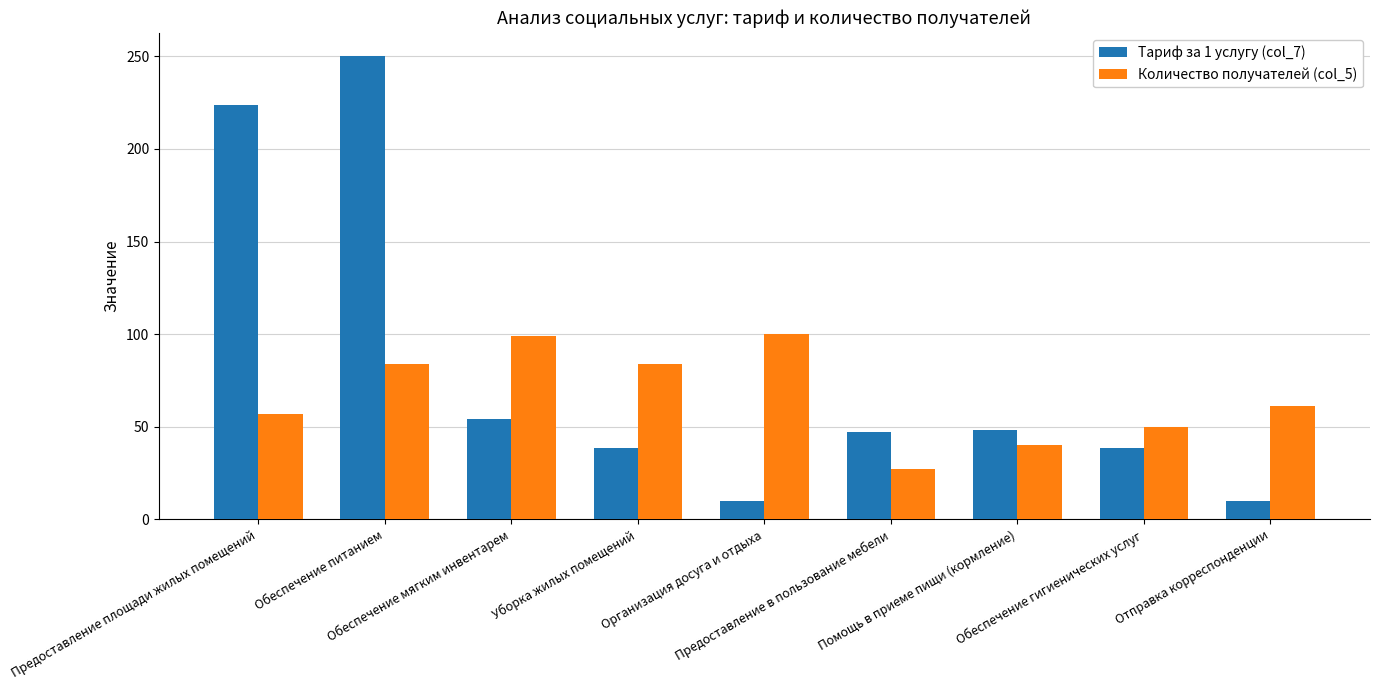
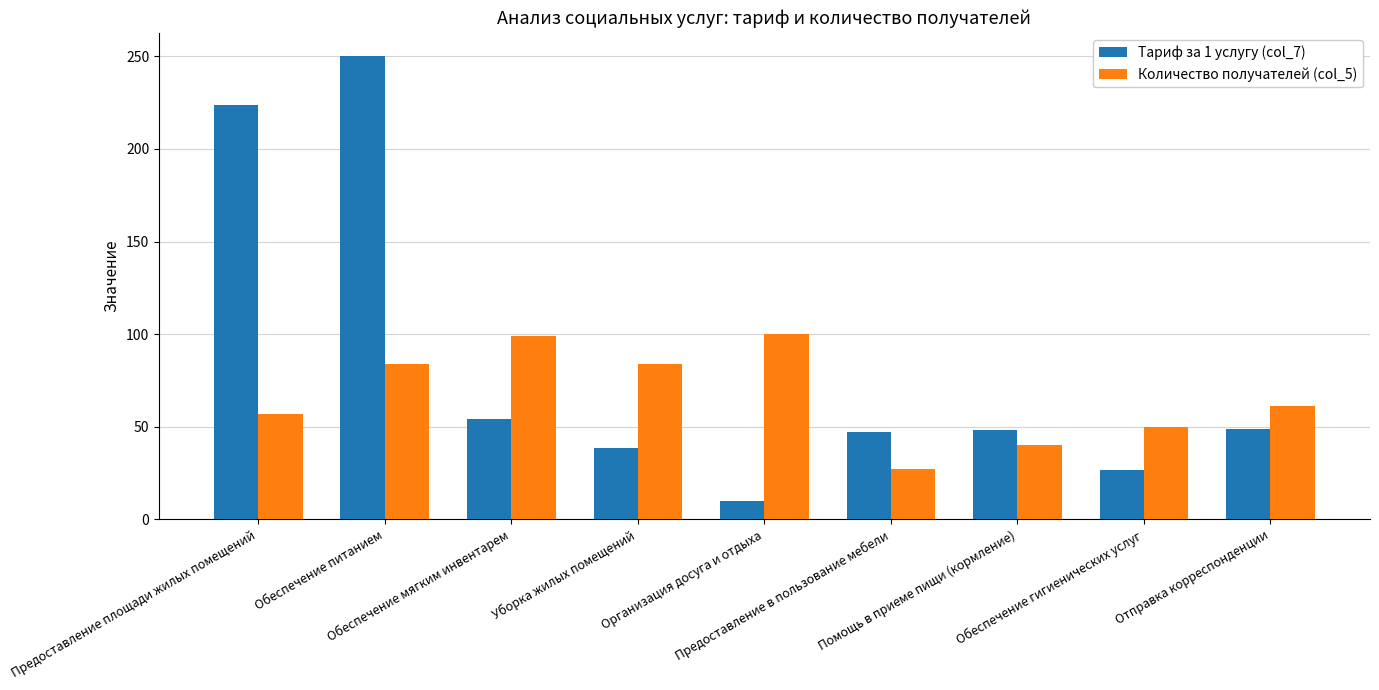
  {
    "Тариф за 1 услугу (col_7)": {
      "Предоставление площади жилых помещений": 224,
      "Обеспечение питанием": 250,
      "Обеспечение мягким инвентарем": 54,
      "Уборка жилых помещений": 39,
      "Организация досуга и отдыха": 10,
      "Предоставление в пользование мебели": 47,
      "Помощь в приеме пищи (кормление)": 48,
-     "Обеспечение гигиенических услуг": 39,
-     "Отправка корреспонденции": 10
+     "Обеспечение гигиенических услуг": 27,
+     "Отправка корреспонденции": 49
    },
    "Количество получателей (col_5)": {
      "Предоставление площади жилых помещений": 57,
      "Обеспечение питанием": 84,
      "Обеспечение мягким инвентарем": 99,
      "Уборка жилых помещений": 84,
      "Организация досуга и отдыха": 100,
      "Предоставление в пользование мебели": 27,
      "Помощь в приеме пищи (кормление)": 40,
      "Обеспечение гигиенических услуг": 50,
      "Отправка корреспонденции": 61
    }
  }
